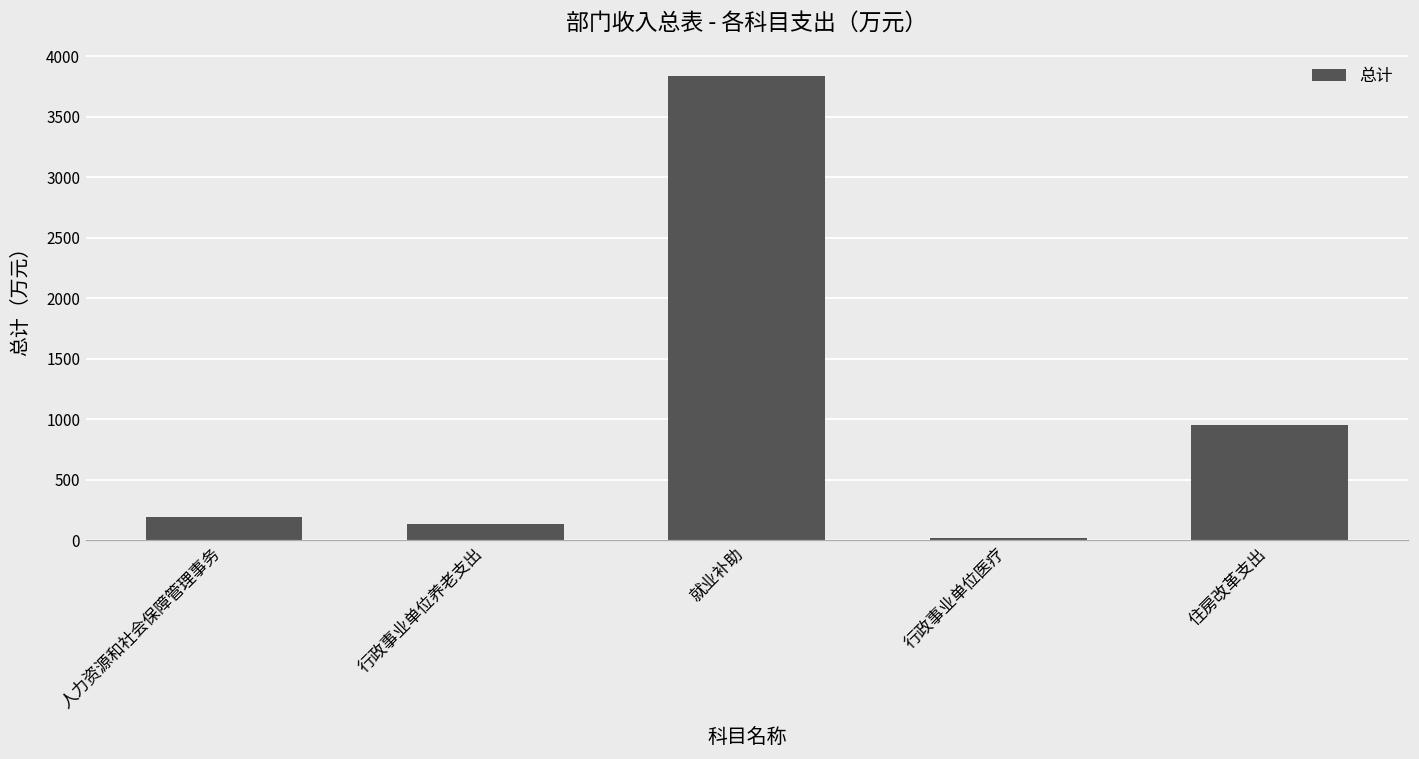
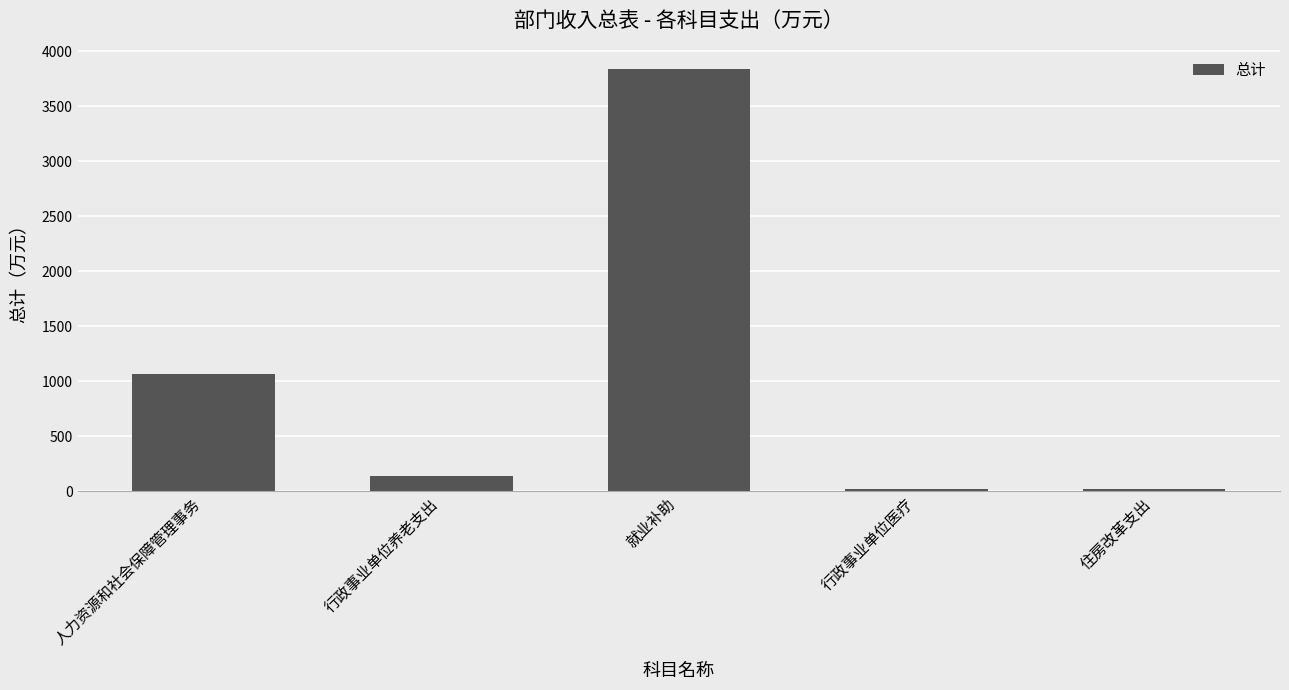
  {
-   "人力资源和社会保障管理事务": 190,
+   "人力资源和社会保障管理事务": 1070,
    "行政事业单位养老支出": 130,
    "就业补助": 3840,
-   "住房改革支出": 950
+   "住房改革支出": 20
  }
